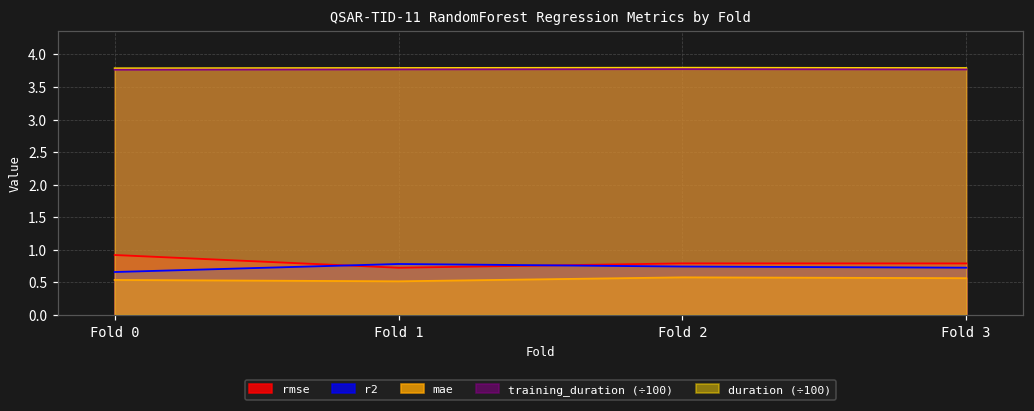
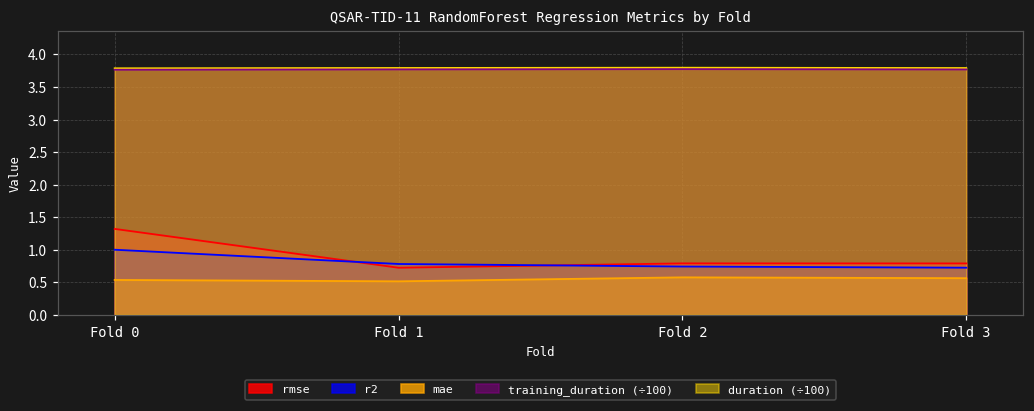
  {
    "rmse": {
-     "Fold 0": 0.9,
+     "Fold 0": 1.3,
      "Fold 1": 0.7,
      "Fold 2": 0.8,
      "Fold 3": 0.8
    },
    "r2": {
-     "Fold 0": 0.7,
+     "Fold 0": 1.0,
      "Fold 1": 0.8,
      "Fold 2": 0.7,
      "Fold 3": 0.7
    }
  }
